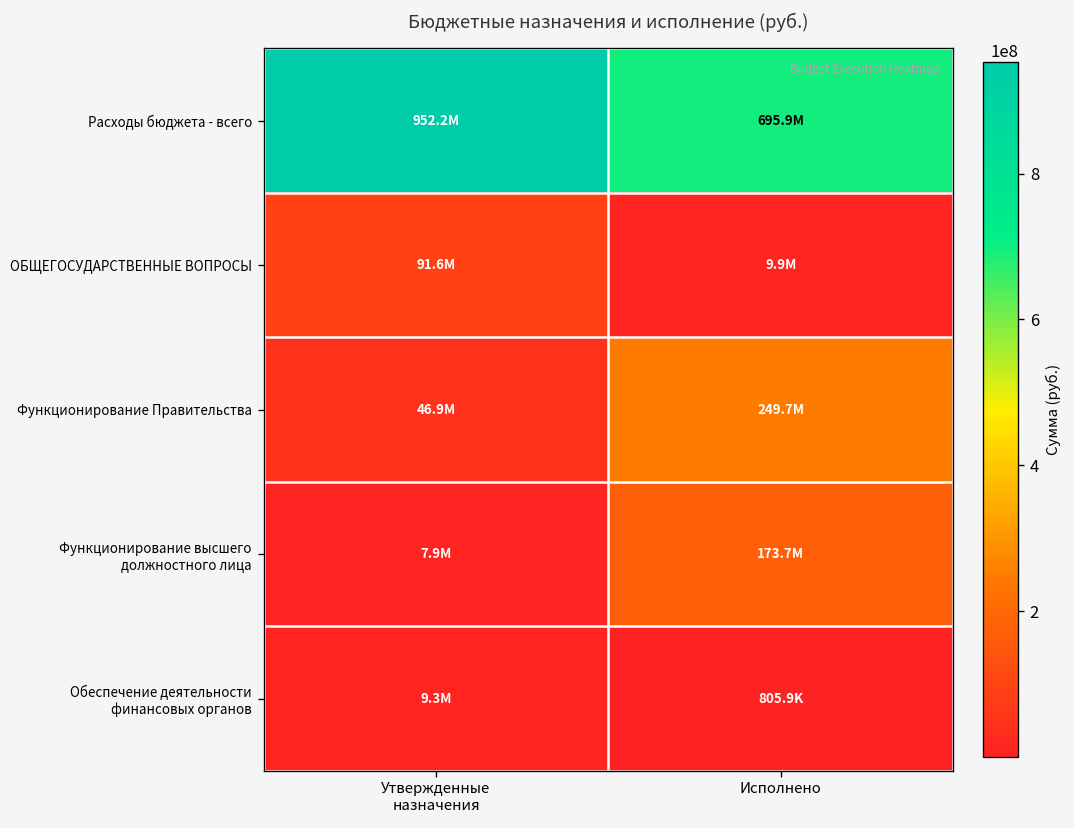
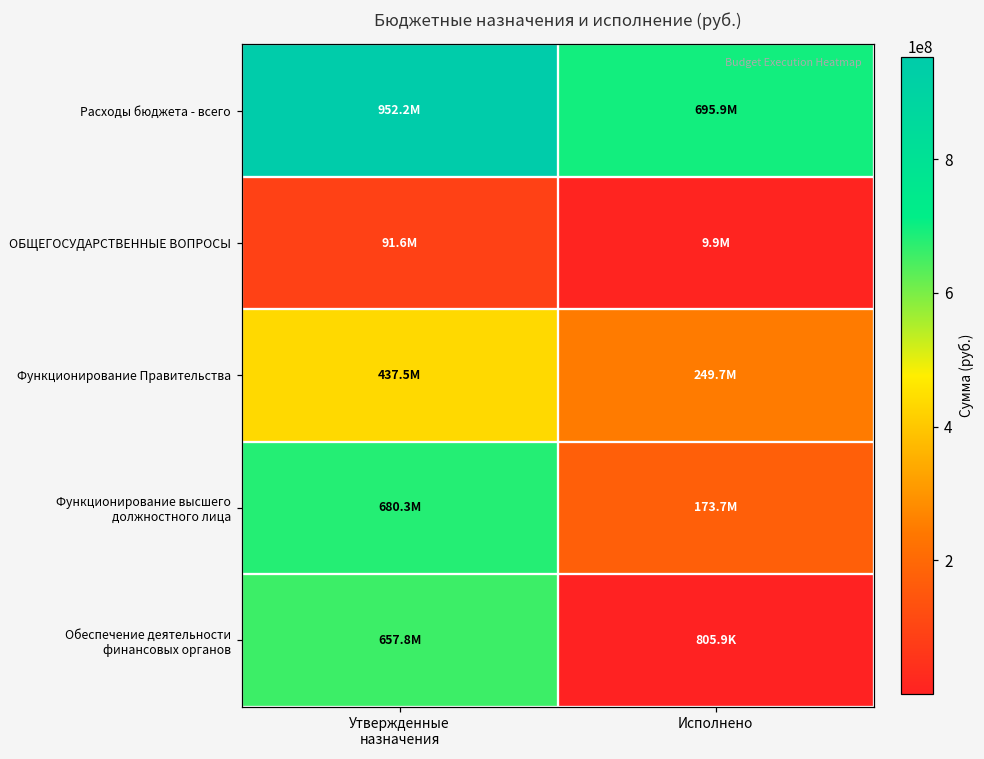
  {
    "Расходы бюджета - всего": {
      "Утвержденные назначения": "952.2M"
    },
    "ОБЩЕГОСУДАРСТВЕННЫЕ ВОПРОСЫ": {
      "Утвержденные назначения": "91.6M",
      "Исполнено": "9.9M"
    },
    "Функционирование Правительства": {
-     "Утвержденные назначения": "46.9M",
+     "Утвержденные назначения": "437.5M",
      "Исполнено": "249.7M"
    },
    "Функционирование высшего должностного лица": {
-     "Утвержденные назначения": "7.9M",
+     "Утвержденные назначения": "680.3M",
      "Исполнено": "173.7M"
    },
    "Обеспечение деятельности финансовых органов": {
-     "Утвержденные назначения": "9.3M",
+     "Утвержденные назначения": "657.8M",
      "Исполнено": "805.9K"
    }
  }
